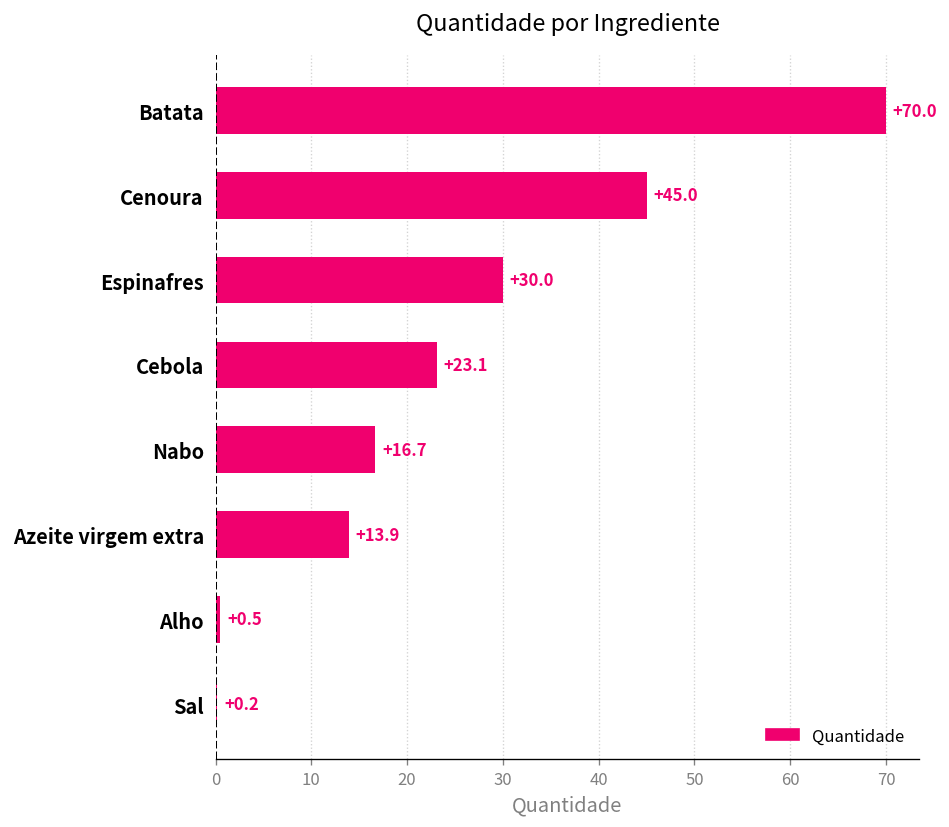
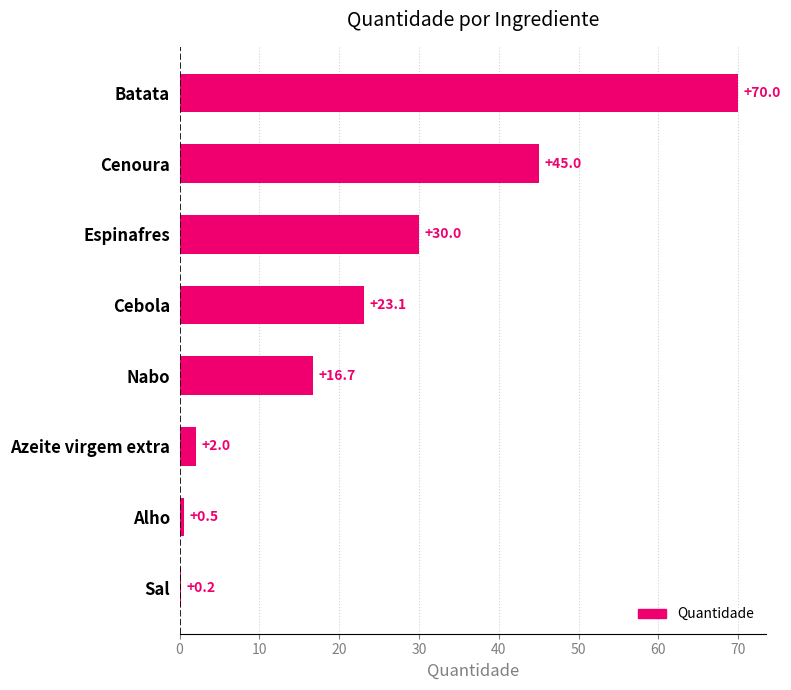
  {
    "Batata": "+70.0",
    "Cenoura": "+45.0",
    "Espinafres": "+30.0",
    "Cebola": "+23.1",
    "Nabo": "+16.7",
-   "Azeite virgem extra": "+13.9",
+   "Azeite virgem extra": "+2.0",
    "Alho": "+0.5",
    "Sal": "+0.2"
  }
